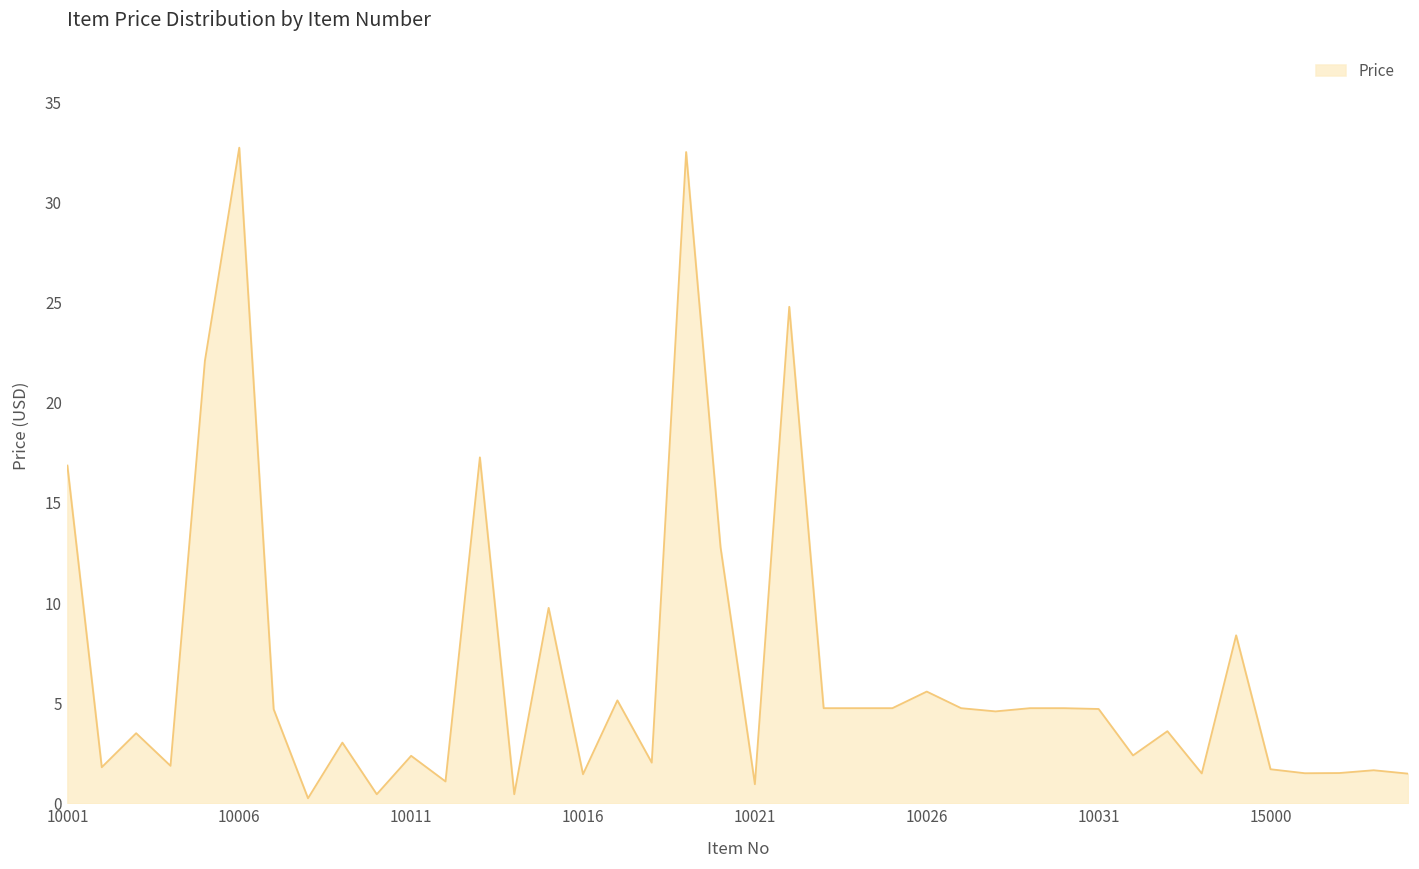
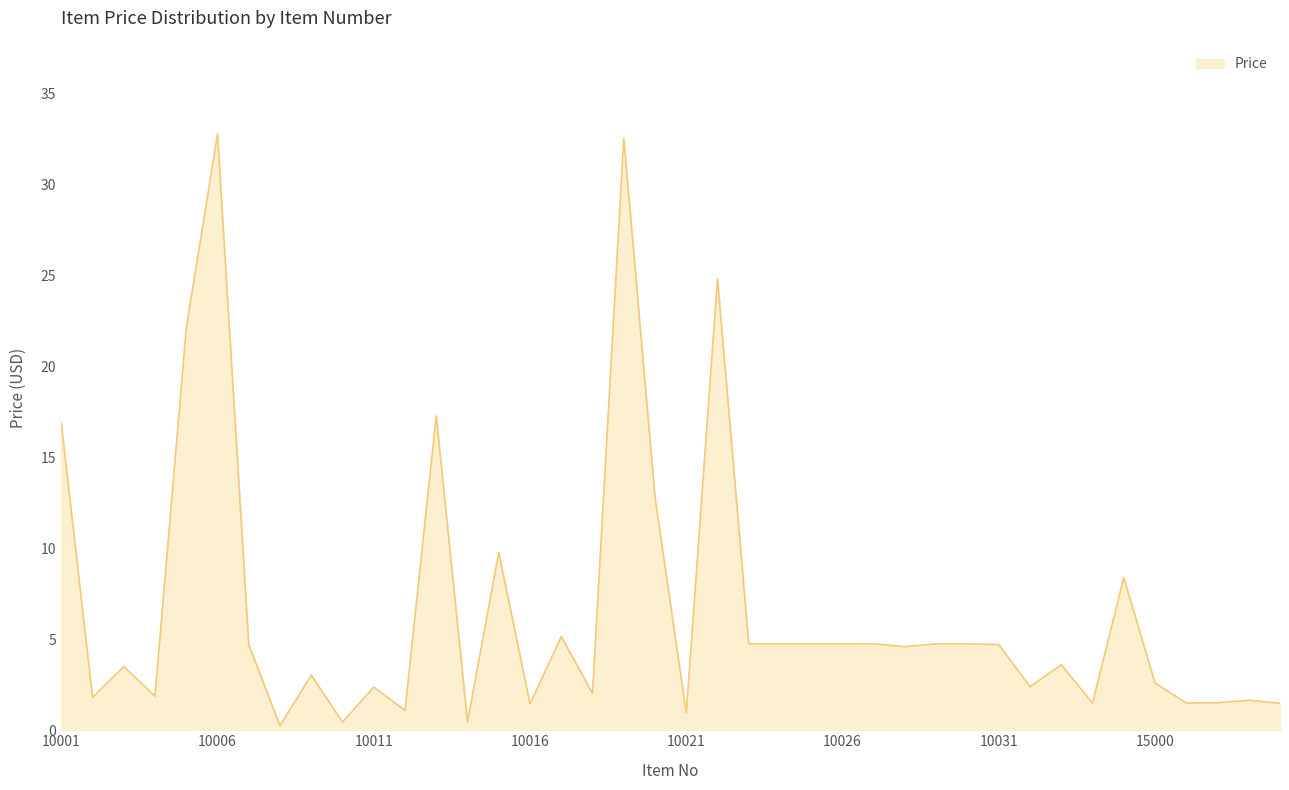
  {
    "10001": 16.9,
    "10006": 32.8,
    "10011": 2.4,
    "10016": 1.5,
    "10021": 1.0,
-   "10026": 5.6,
+   "10026": 4.8,
    "10031": 4.7,
-   "15000": 1.7
+   "15000": 2.6
  }
